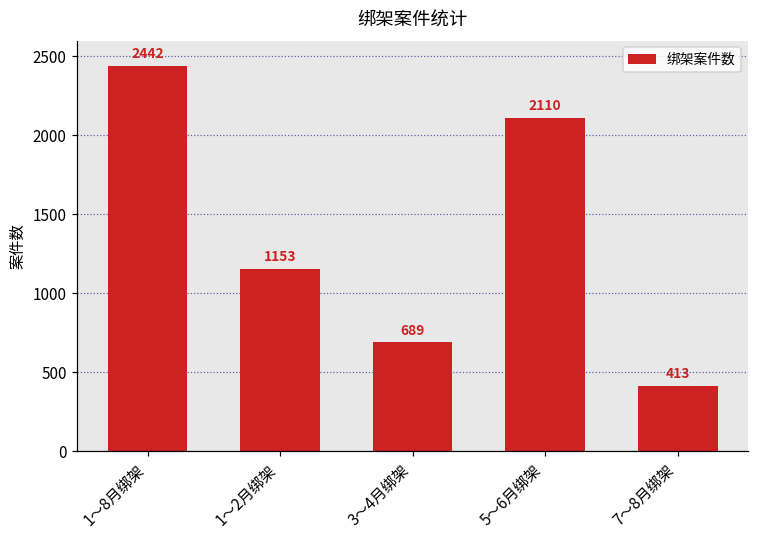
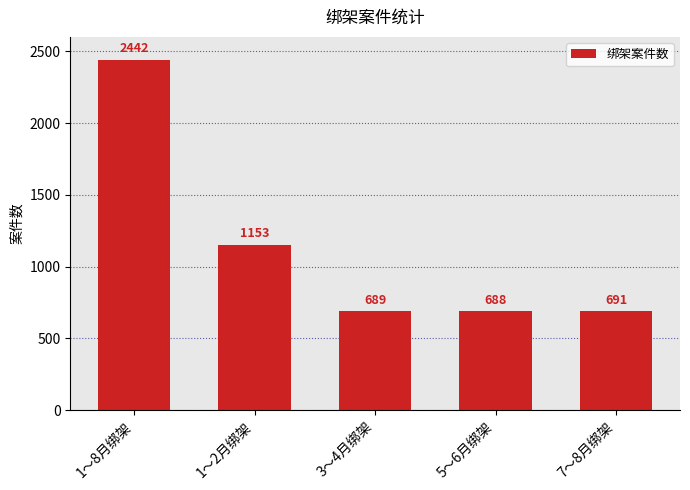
  {
    "1～8月绑架": 2442,
    "1～2月绑架": 1153,
    "3～4月绑架": 689,
-   "5～6月绑架": 2110,
-   "7～8月绑架": 413
+   "5～6月绑架": 688,
+   "7～8月绑架": 691
  }
